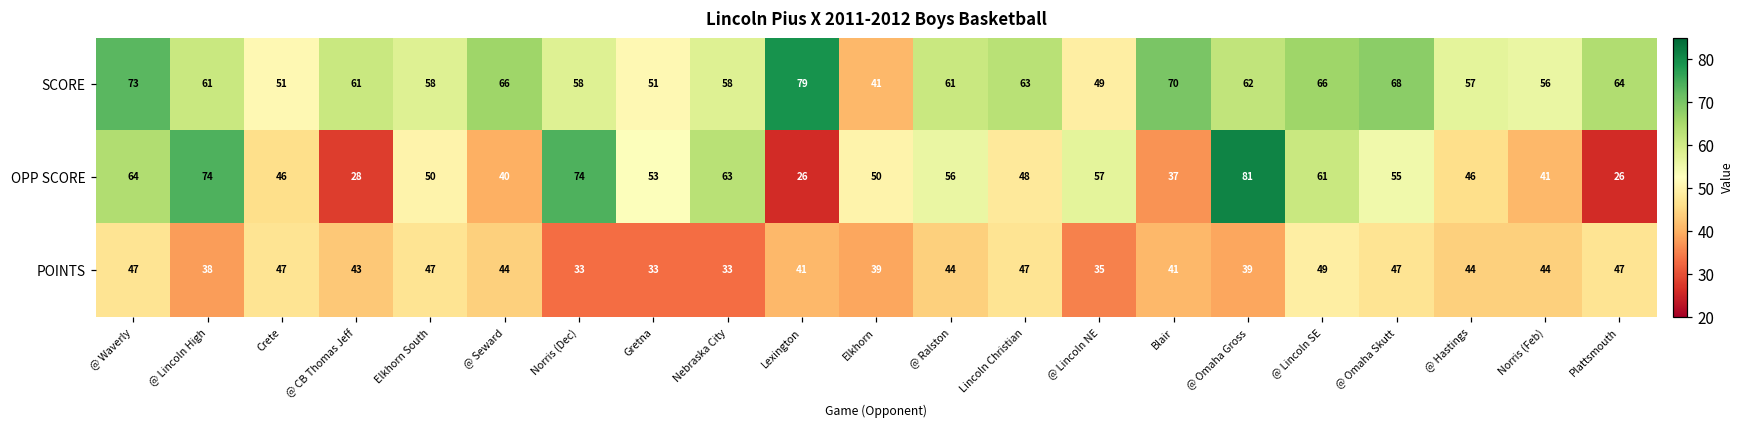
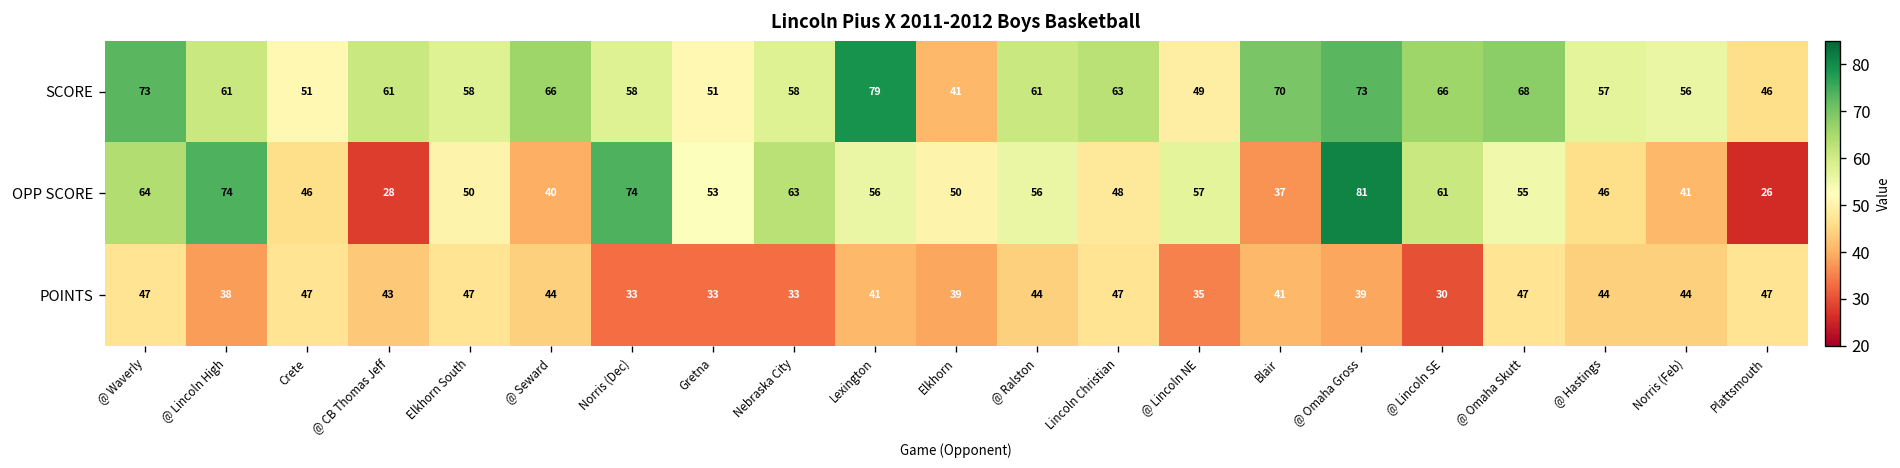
  {
    "SCORE": {
      "@ Waverly": 73,
      "@ Lincoln High": 61,
      "Crete": 51,
      "@ CB Thomas Jeff": 61,
      "Elkhorn South": 58,
      "@ Seward": 66,
      "Norris (Dec)": 58,
      "Gretna": 51,
      "Nebraska City": 58,
      "Lexington": 79,
      "Elkhorn": 41,
      "@ Ralston": 61,
      "Lincoln Christian": 63,
      "@ Lincoln NE": 49,
      "Blair": 70,
-     "@ Omaha Gross": 62,
+     "@ Omaha Gross": 73,
      "@ Lincoln SE": 66,
      "@ Omaha Skutt": 68,
      "@ Hastings": 57,
      "Norris (Feb)": 56,
-     "Plattsmouth": 64
+     "Plattsmouth": 46
    },
    "OPP SCORE": {
      "@ Waverly": 64,
      "@ Lincoln High": 74,
      "Crete": 46,
      "@ CB Thomas Jeff": 28,
      "Elkhorn South": 50,
      "@ Seward": 40,
      "Norris (Dec)": 74,
      "Gretna": 53,
      "Nebraska City": 63,
-     "Lexington": 26,
+     "Lexington": 56,
      "Elkhorn": 50,
      "@ Ralston": 56,
      "Lincoln Christian": 48,
      "@ Lincoln NE": 57,
      "Blair": 37,
      "@ Omaha Gross": 81,
      "@ Lincoln SE": 61,
      "@ Omaha Skutt": 55,
      "@ Hastings": 46,
      "Norris (Feb)": 41,
      "Plattsmouth": 26
    },
    "POINTS": {
      "@ Waverly": 47,
      "@ Lincoln High": 38,
      "Crete": 47,
      "@ CB Thomas Jeff": 43,
      "Elkhorn South": 47,
      "@ Seward": 44,
      "Norris (Dec)": 33,
      "Gretna": 33,
      "Nebraska City": 33,
      "Lexington": 41,
      "Elkhorn": 39,
      "@ Ralston": 44,
      "Lincoln Christian": 47,
      "@ Lincoln NE": 35,
      "Blair": 41,
      "@ Omaha Gross": 39,
-     "@ Lincoln SE": 49,
+     "@ Lincoln SE": 30,
      "@ Omaha Skutt": 47,
      "@ Hastings": 44,
      "Norris (Feb)": 44,
      "Plattsmouth": 47
    }
  }
